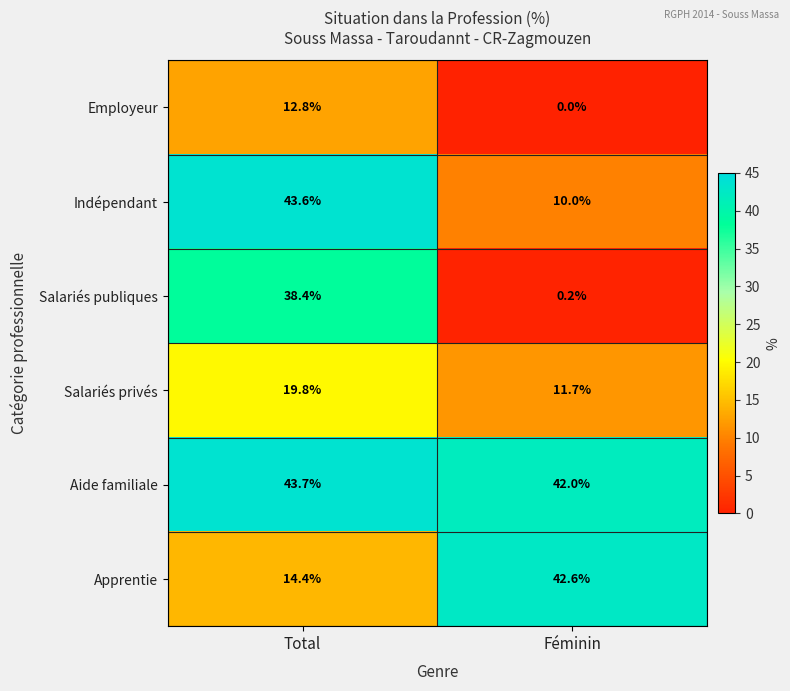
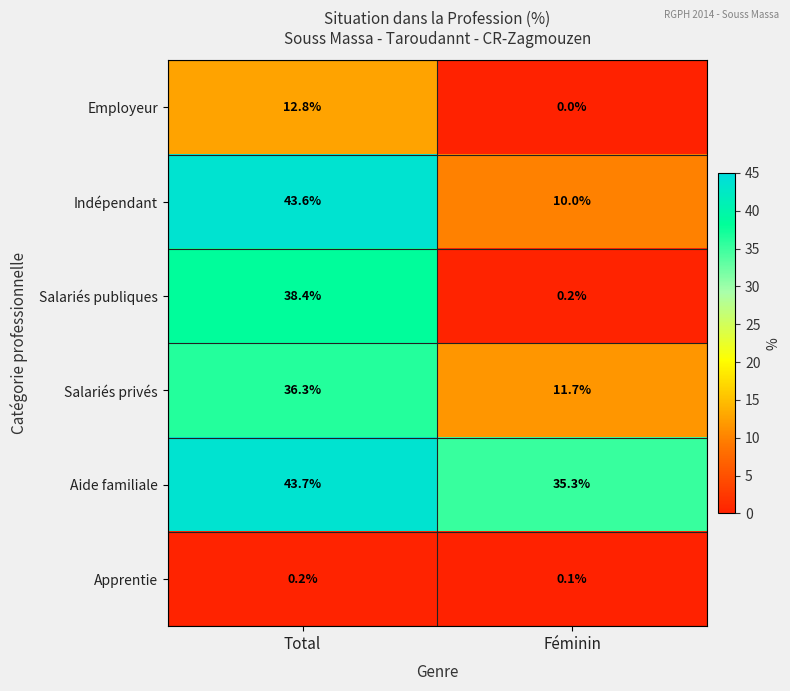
  {
    "Employeur": {
      "Total": "12.8%",
      "Féminin": "0.0%"
    },
    "Indépendant": {
      "Total": "43.6%",
      "Féminin": "10.0%"
    },
    "Salariés publiques": {
      "Total": "38.4%",
      "Féminin": "0.2%"
    },
    "Salariés privés": {
-     "Total": "19.8%",
+     "Total": "36.3%",
      "Féminin": "11.7%"
    },
    "Aide familiale": {
      "Total": "43.7%",
-     "Féminin": "42.0%"
+     "Féminin": "35.3%"
    },
    "Apprentie": {
-     "Total": "14.4%",
-     "Féminin": "42.6%"
+     "Total": "0.2%",
+     "Féminin": "0.1%"
    }
  }
